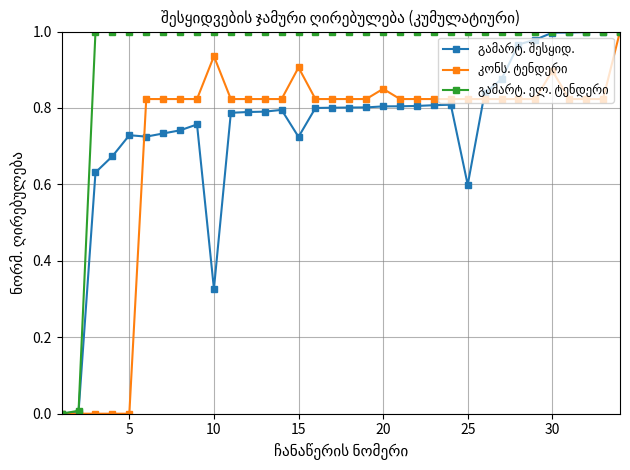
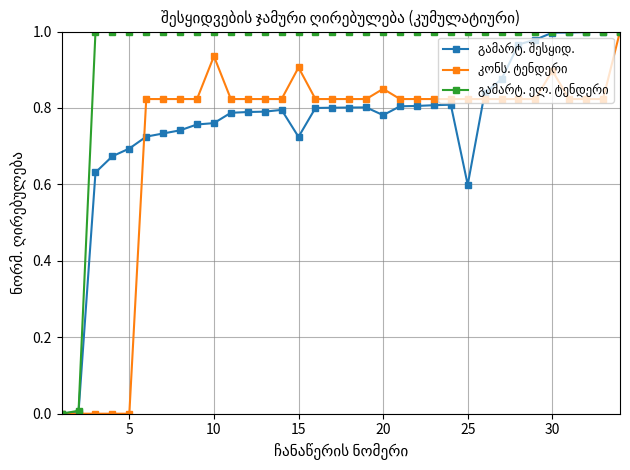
  {
    "გამარტ. შესყიდ.": {
-     "5": 0.73,
-     "10": 0.33,
+     "5": 0.69,
+     "10": 0.76,
      "15": 0.72,
-     "20": 0.80,
+     "20": 0.78,
      "25": 0.60
    },
    "კონს. ტენდერი": {
      "5": 0.00,
      "10": 0.94,
      "15": 0.91,
      "20": 0.85
    },
    "გამარტ. ელ. ტენდერი": {
      "5": 1.00,
      "10": 1.00,
      "15": 1.00,
      "20": 1.00,
      "25": 1.00
    }
  }
